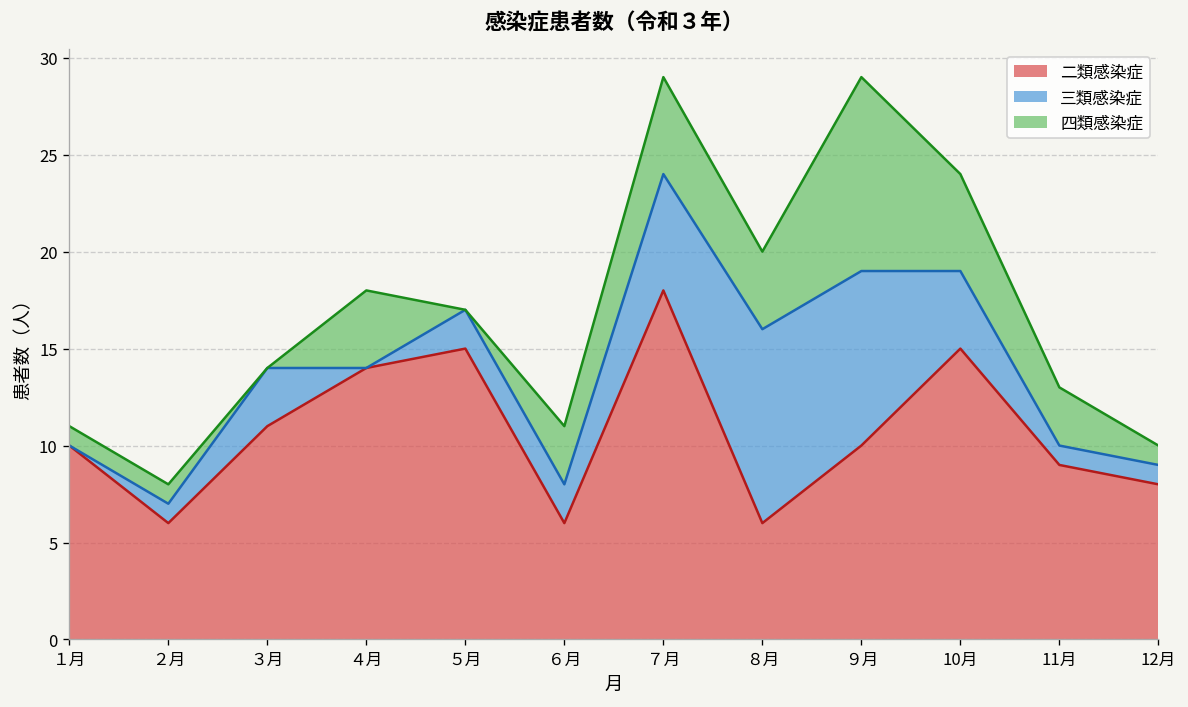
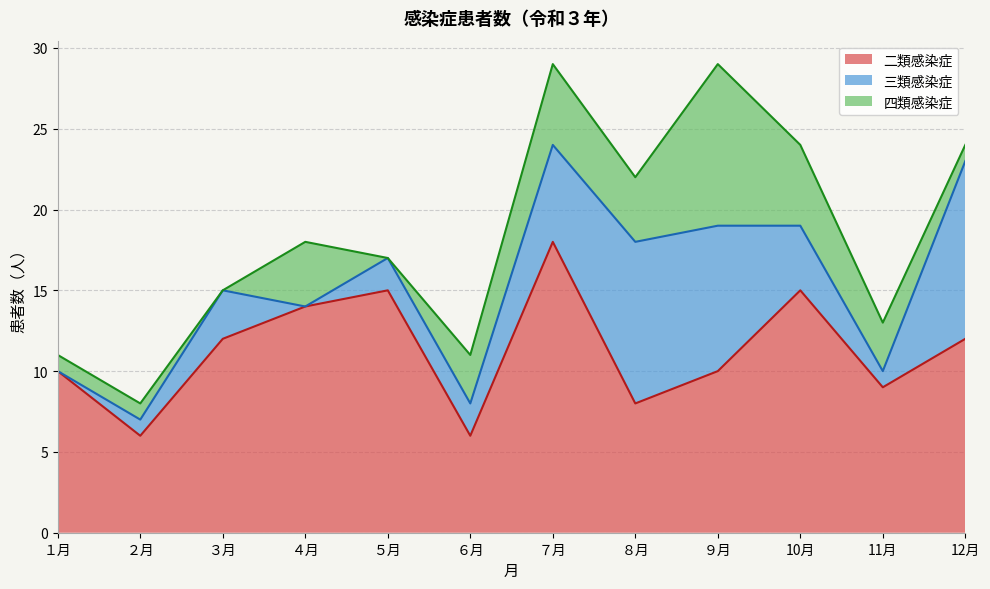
  {
    "二類感染症": {
      "２月": 6,
-     "３月": 11,
+     "３月": 12,
      "５月": 15,
      "６月": 6,
      "７月": 18,
-     "８月": 6,
+     "８月": 8,
      "９月": 10,
      "10月": 15,
      "11月": 9,
-     "12月": 8
+     "12月": 12
    },
    "三類感染症": {
      "２月": 1,
      "６月": 2,
      "７月": 6,
      "８月": 10,
      "９月": 9,
      "10月": 4,
      "11月": 1,
-     "12月": 1
+     "12月": 11
    },
    "四類感染症": {
      "１月": 1,
      "２月": 1,
      "４月": 4,
      "６月": 3,
      "７月": 5,
      "８月": 4,
      "９月": 10,
      "10月": 5,
      "11月": 3,
      "12月": 1
    }
  }
